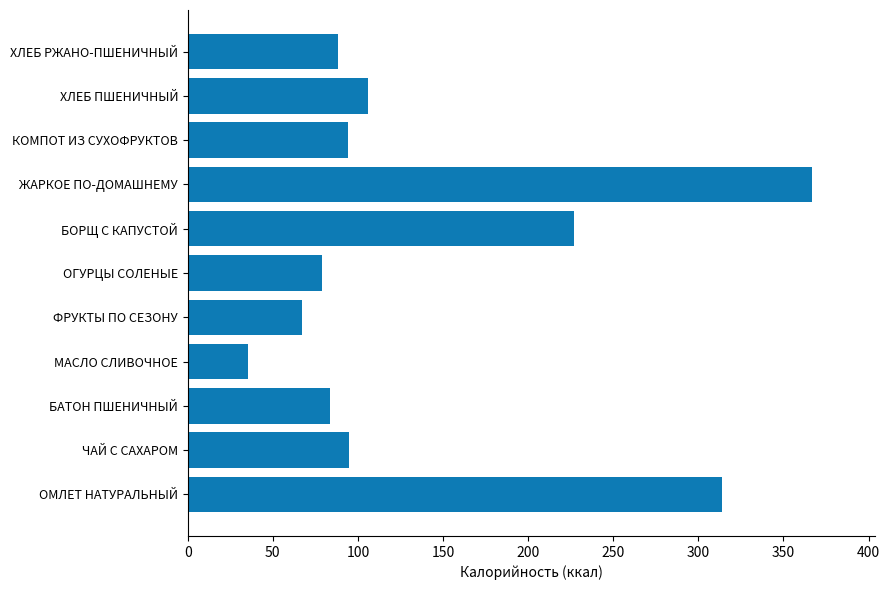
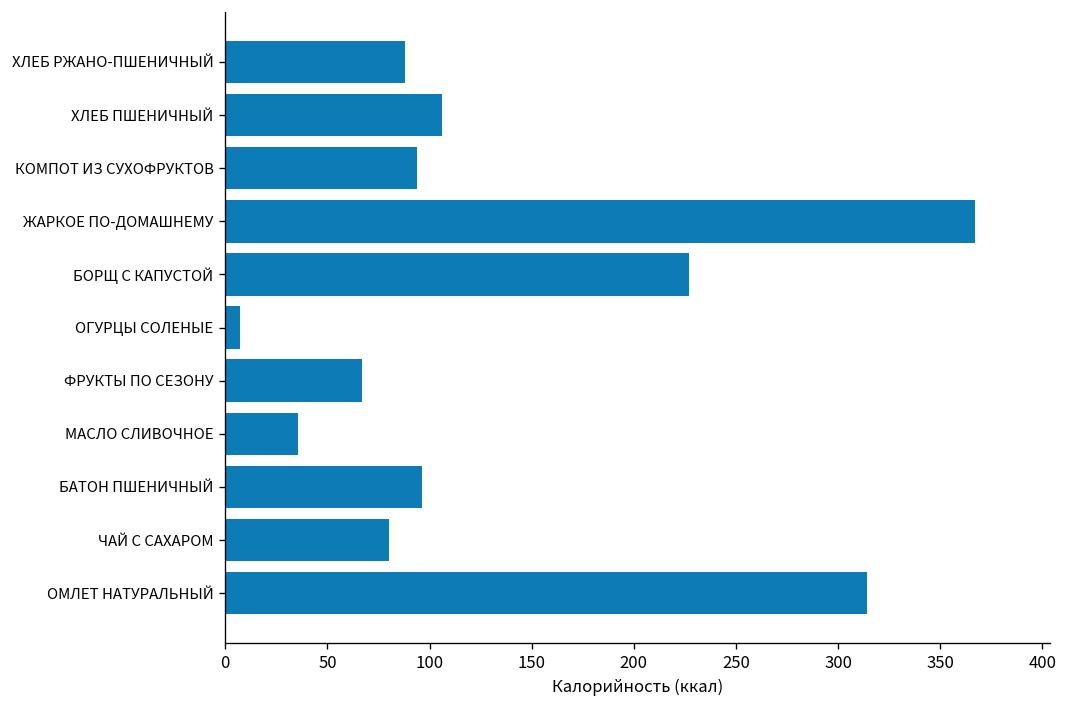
  {
    "ХЛЕБ РЖАНО-ПШЕНИЧНЫЙ": 88,
    "ХЛЕБ ПШЕНИЧНЫЙ": 106,
    "КОМПОТ ИЗ СУХОФРУКТОВ": 94,
    "ЖАРКОЕ ПО-ДОМАШНЕМУ": 367,
    "БОРЩ С КАПУСТОЙ": 227,
-   "ОГУРЦЫ СОЛЕНЫЕ": 79,
+   "ОГУРЦЫ СОЛЕНЫЕ": 7,
    "ФРУКТЫ ПО СЕЗОНУ": 67,
    "МАСЛО СЛИВОЧНОЕ": 35,
-   "БАТОН ПШЕНИЧНЫЙ": 83,
-   "ЧАЙ С САХАРОМ": 95,
+   "БАТОН ПШЕНИЧНЫЙ": 96,
+   "ЧАЙ С САХАРОМ": 80,
    "ОМЛЕТ НАТУРАЛЬНЫЙ": 314
  }
